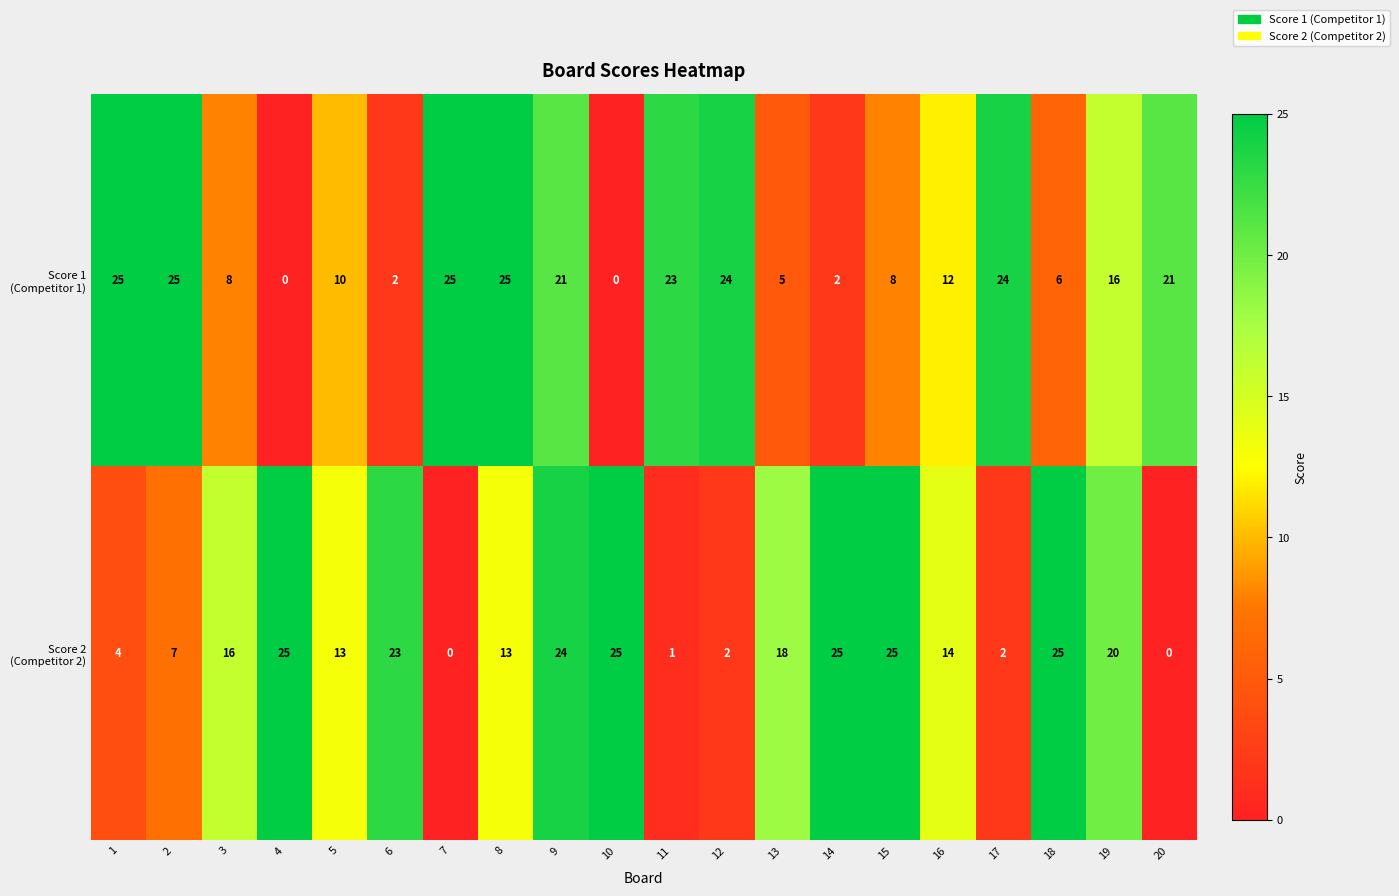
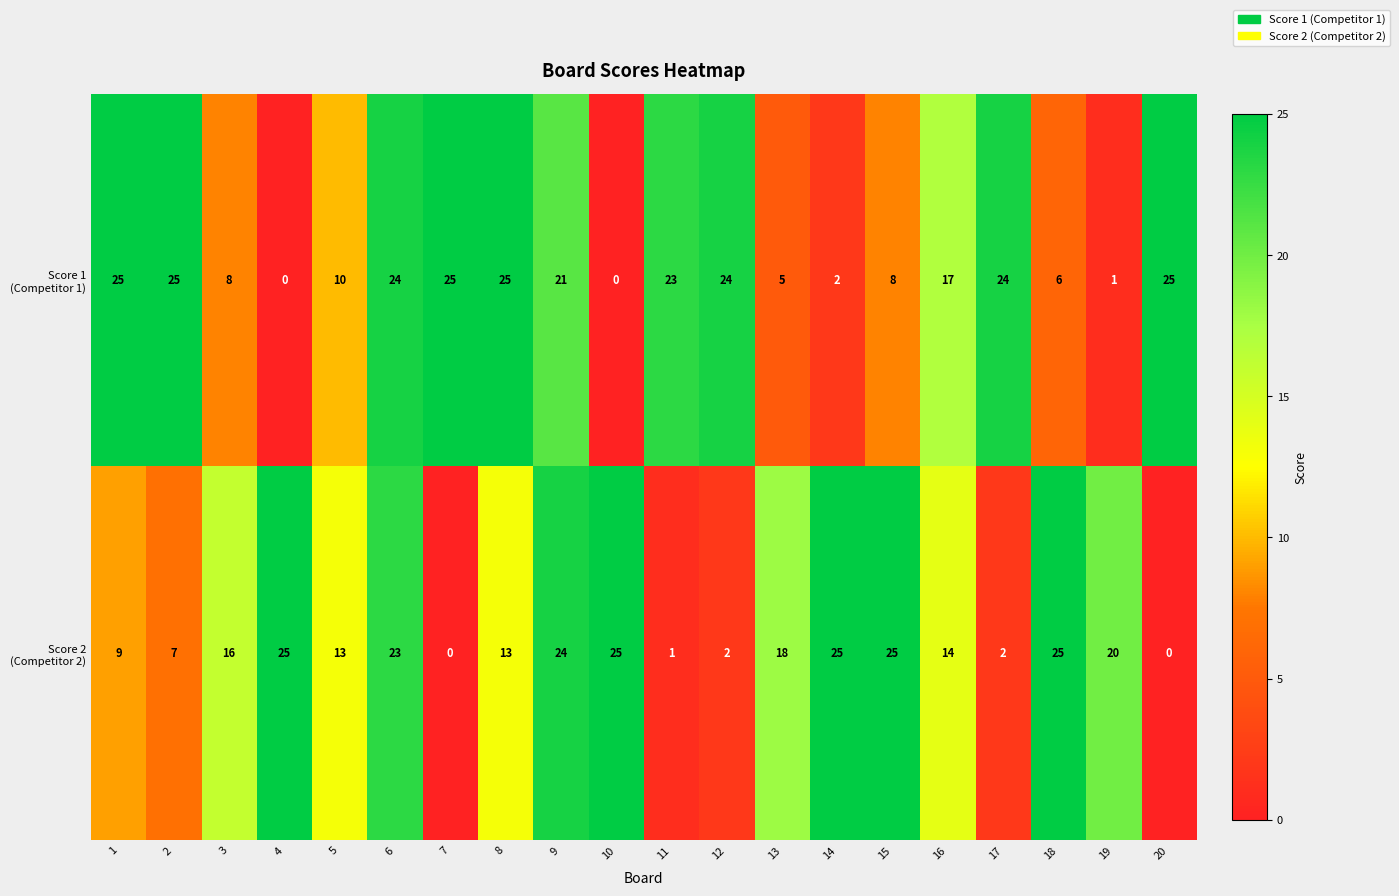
  {
    "Score 1 (Competitor 1)": {
      "1": 25,
      "2": 25,
      "3": 8,
      "4": 0,
      "5": 10,
-     "6": 2,
+     "6": 24,
      "7": 25,
      "8": 25,
      "9": 21,
      "10": 0,
      "11": 23,
      "12": 24,
      "13": 5,
      "14": 2,
      "15": 8,
-     "16": 12,
+     "16": 17,
      "17": 24,
      "18": 6,
-     "19": 16,
-     "20": 21
+     "19": 1,
+     "20": 25
    },
    "Score 2 (Competitor 2)": {
-     "1": 4,
+     "1": 9,
      "2": 7,
      "3": 16,
      "4": 25,
      "5": 13,
      "6": 23,
      "7": 0,
      "8": 13,
      "9": 24,
      "10": 25,
      "11": 1,
      "12": 2,
      "13": 18,
      "14": 25,
      "15": 25,
      "16": 14,
      "17": 2,
      "18": 25,
      "19": 20,
      "20": 0
    }
  }
